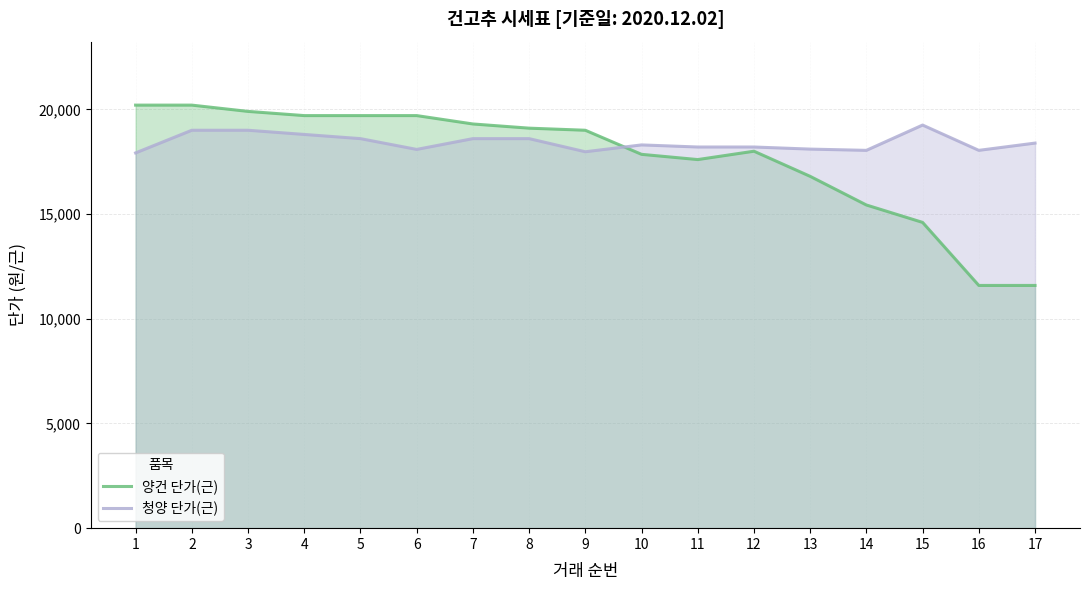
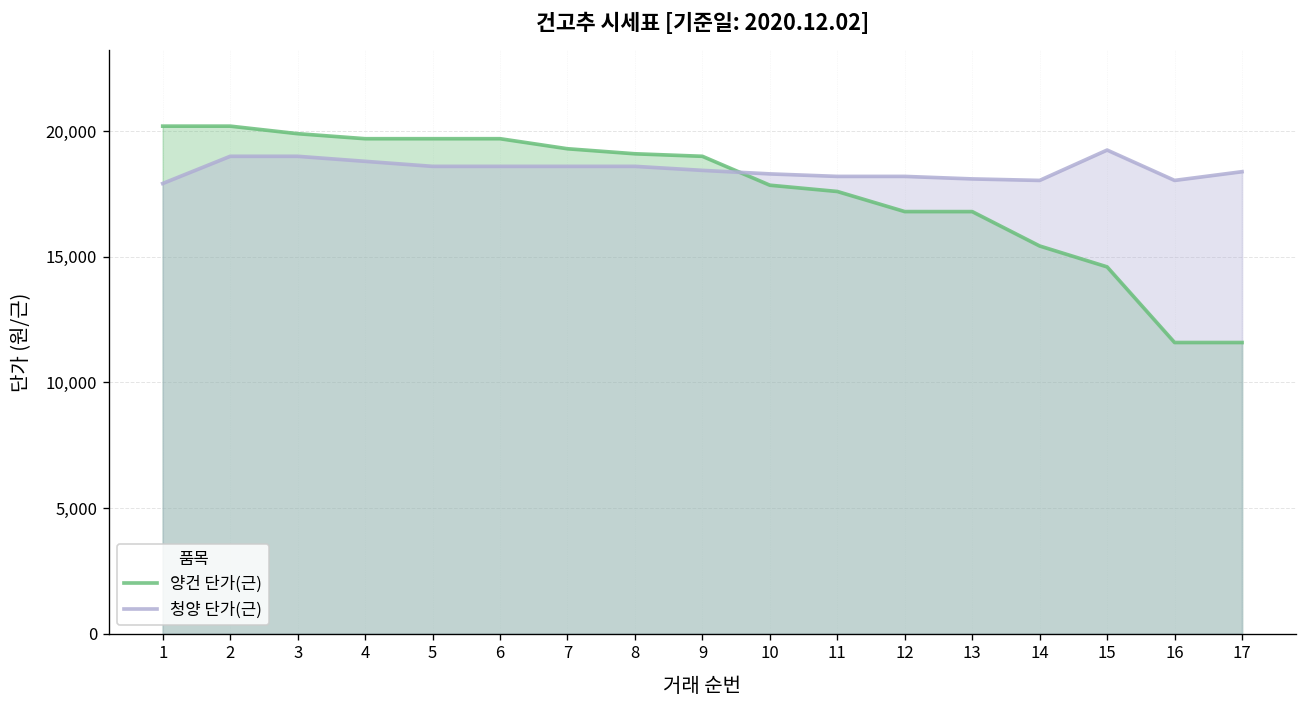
  {
    "양건 단가(근)": {
      "1": "20,200",
      "2": "20,200",
      "3": "19,900",
      "4": "19,700",
      "5": "19,700",
      "6": "19,700",
      "7": "19,300",
      "8": "19,100",
      "9": "19,000",
      "10": "17,900",
      "11": "17,600",
-     "12": "18,000",
+     "12": "16,800",
      "13": "16,800",
      "14": "15,400",
      "15": "14,600",
      "16": "11,600",
      "17": "11,600"
    },
    "청양 단가(근)": {
      "1": "17,900",
      "2": "19,000",
      "3": "19,000",
      "4": "18,800",
      "5": "18,600",
-     "6": "18,100",
+     "6": "18,600",
      "7": "18,600",
      "8": "18,600",
-     "9": "18,000",
+     "9": "18,400",
      "10": "18,300",
      "11": "18,200",
      "12": "18,200",
      "13": "18,100",
      "14": "18,000",
      "15": "19,200",
      "16": "18,000",
      "17": "18,400"
    }
  }
